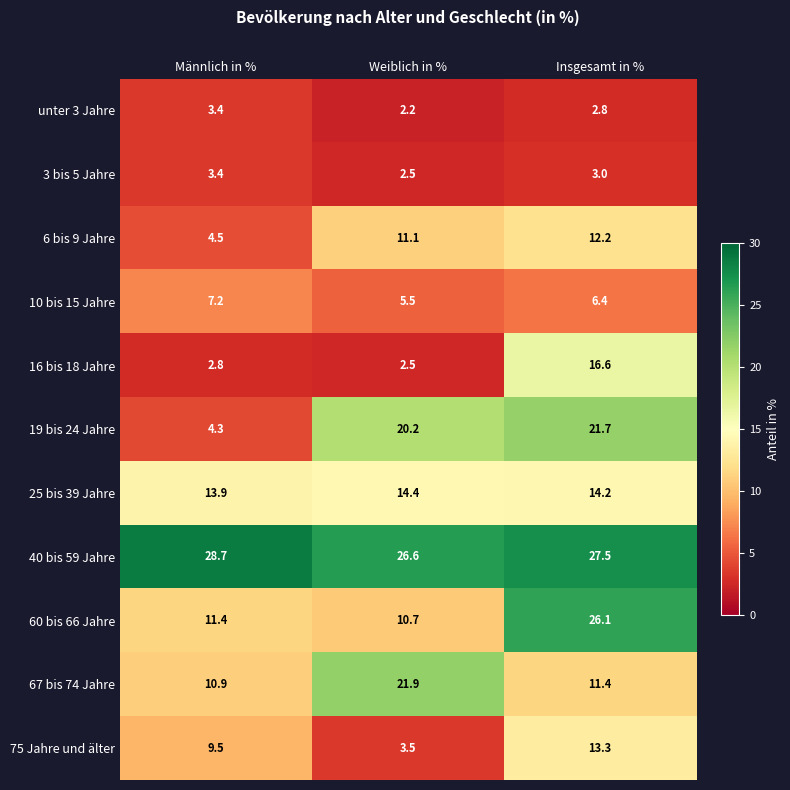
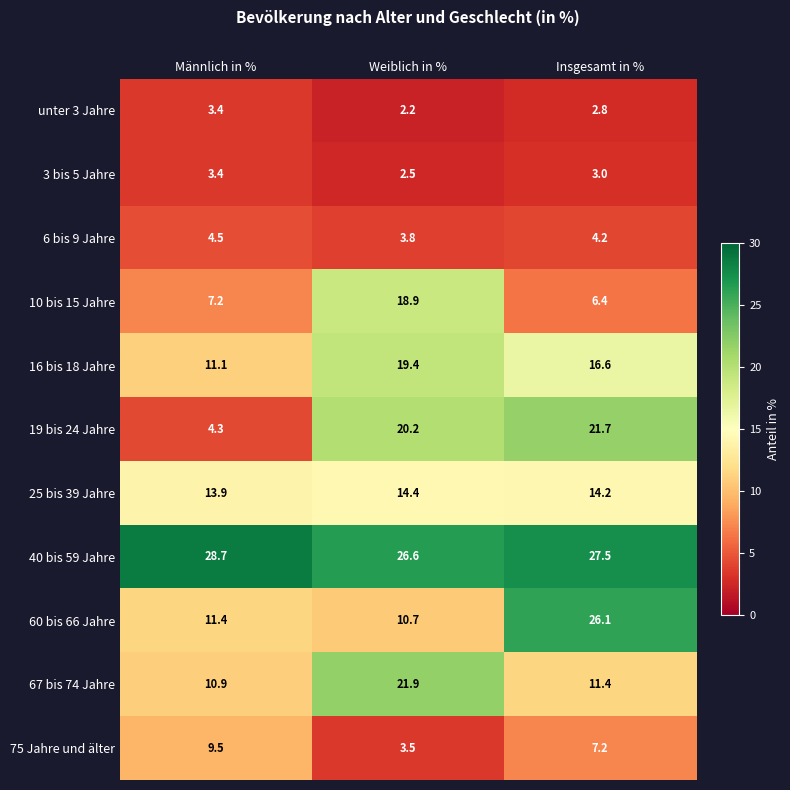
  {
    "unter 3 Jahre": {
      "Männlich in %": 3.4,
      "Weiblich in %": 2.2,
      "Insgesamt in %": 2.8
    },
    "3 bis 5 Jahre": {
      "Männlich in %": 3.4,
      "Weiblich in %": 2.5,
      "Insgesamt in %": 3.0
    },
    "6 bis 9 Jahre": {
      "Männlich in %": 4.5,
-     "Weiblich in %": 11.1,
-     "Insgesamt in %": 12.2
+     "Weiblich in %": 3.8,
+     "Insgesamt in %": 4.2
    },
    "10 bis 15 Jahre": {
      "Männlich in %": 7.2,
-     "Weiblich in %": 5.5,
+     "Weiblich in %": 18.9,
      "Insgesamt in %": 6.4
    },
    "16 bis 18 Jahre": {
-     "Männlich in %": 2.8,
-     "Weiblich in %": 2.5,
+     "Männlich in %": 11.1,
+     "Weiblich in %": 19.4,
      "Insgesamt in %": 16.6
    },
    "19 bis 24 Jahre": {
      "Männlich in %": 4.3,
      "Weiblich in %": 20.2,
      "Insgesamt in %": 21.7
    },
    "25 bis 39 Jahre": {
      "Männlich in %": 13.9,
      "Weiblich in %": 14.4,
      "Insgesamt in %": 14.2
    },
    "40 bis 59 Jahre": {
      "Männlich in %": 28.7,
      "Weiblich in %": 26.6,
      "Insgesamt in %": 27.5
    },
    "60 bis 66 Jahre": {
      "Männlich in %": 11.4,
      "Weiblich in %": 10.7,
      "Insgesamt in %": 26.1
    },
    "67 bis 74 Jahre": {
      "Männlich in %": 10.9,
      "Weiblich in %": 21.9,
      "Insgesamt in %": 11.4
    },
    "75 Jahre und älter": {
      "Männlich in %": 9.5,
      "Weiblich in %": 3.5,
-     "Insgesamt in %": 13.3
+     "Insgesamt in %": 7.2
    }
  }
